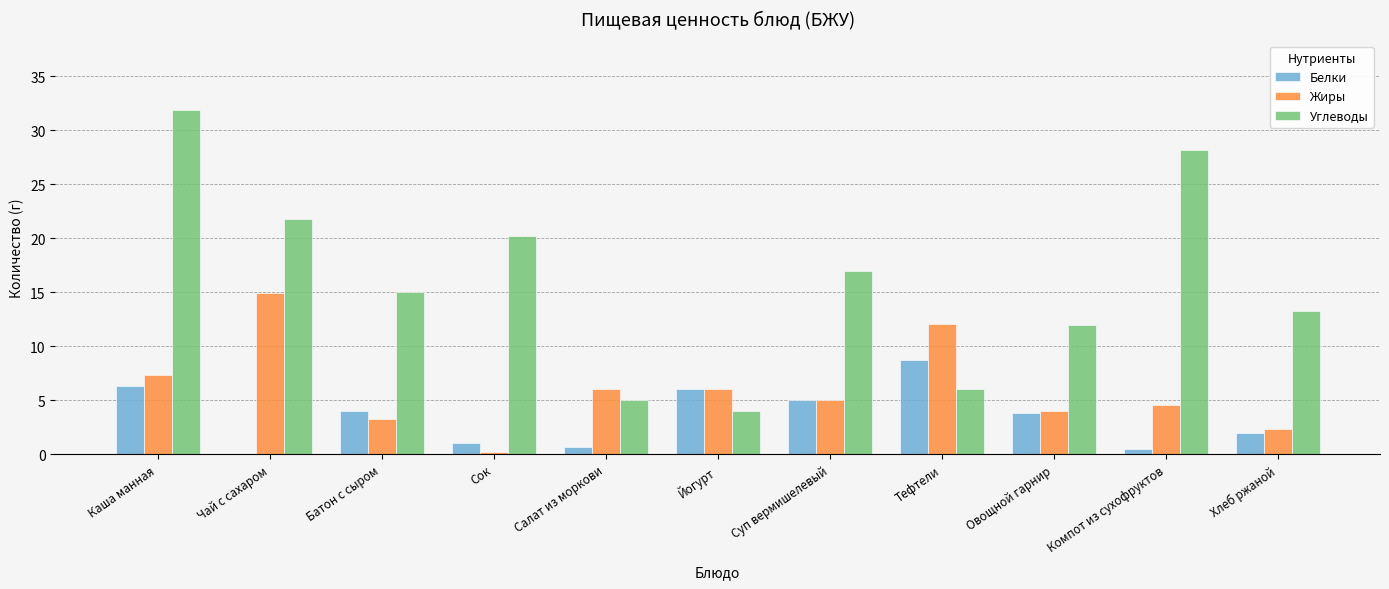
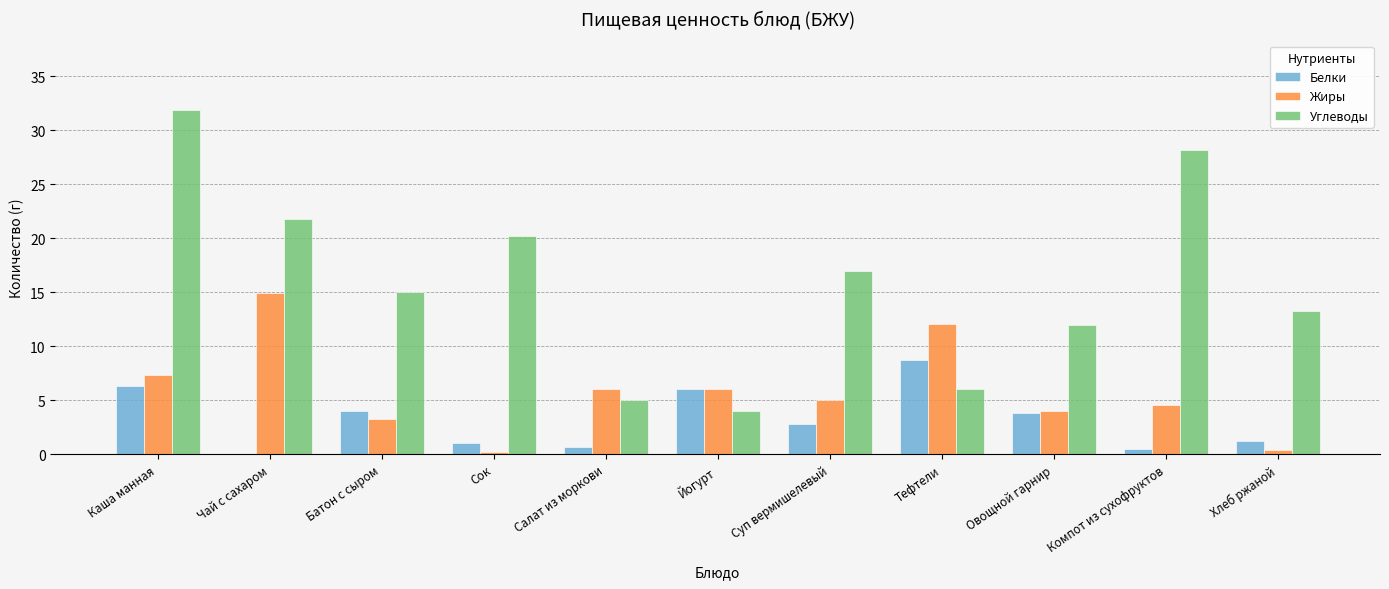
  {
    "Белки": {
      "Каша манная": 6.3,
      "Батон с сыром": 4.0,
      "Сок": 1.0,
      "Салат из моркови": 0.7,
      "Йогурт": 6.0,
-     "Суп вермишелевый": 5.0,
+     "Суп вермишелевый": 2.8,
      "Тефтели": 8.8,
      "Овощной гарнир": 3.8,
      "Компот из сухофруктов": 0.5,
-     "Хлеб ржаной": 2.0
+     "Хлеб ржаной": 1.2
    },
    "Жиры": {
      "Каша манная": 7.3,
      "Чай с сахаром": 15.0,
      "Батон с сыром": 3.2,
      "Салат из моркови": 6.0,
      "Йогурт": 6.0,
      "Суп вермишелевый": 5.0,
      "Тефтели": 12.1,
      "Овощной гарнир": 4.0,
      "Компот из сухофруктов": 4.6,
-     "Хлеб ржаной": 2.4
+     "Хлеб ржаной": 0.4
    },
    "Углеводы": {
      "Каша манная": 31.9,
      "Чай с сахаром": 21.8,
      "Батон с сыром": 15.0,
      "Сок": 20.2,
      "Салат из моркови": 5.0,
      "Йогурт": 4.0,
      "Суп вермишелевый": 17.0,
      "Тефтели": 6.0,
      "Овощной гарнир": 12.0,
      "Компот из сухофруктов": 28.1,
      "Хлеб ржаной": 13.3
    }
  }
